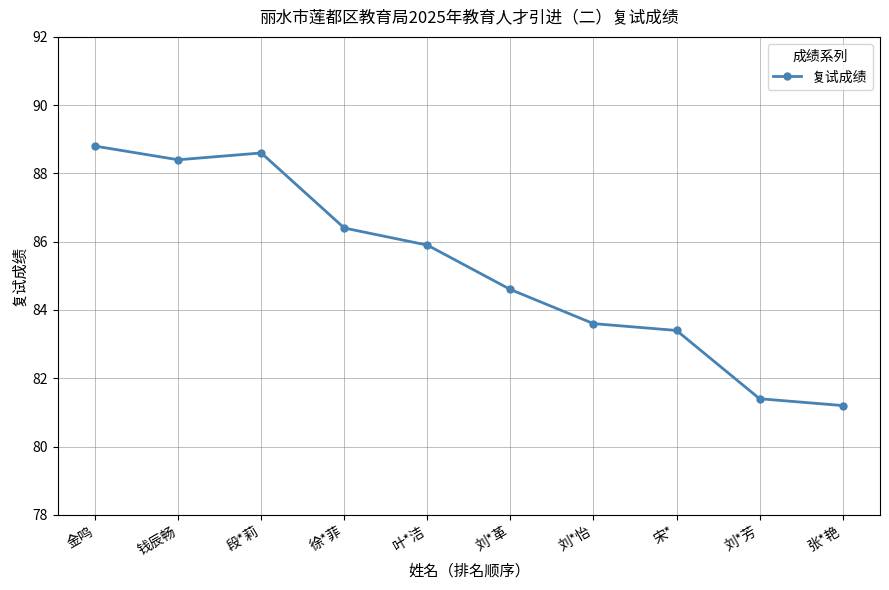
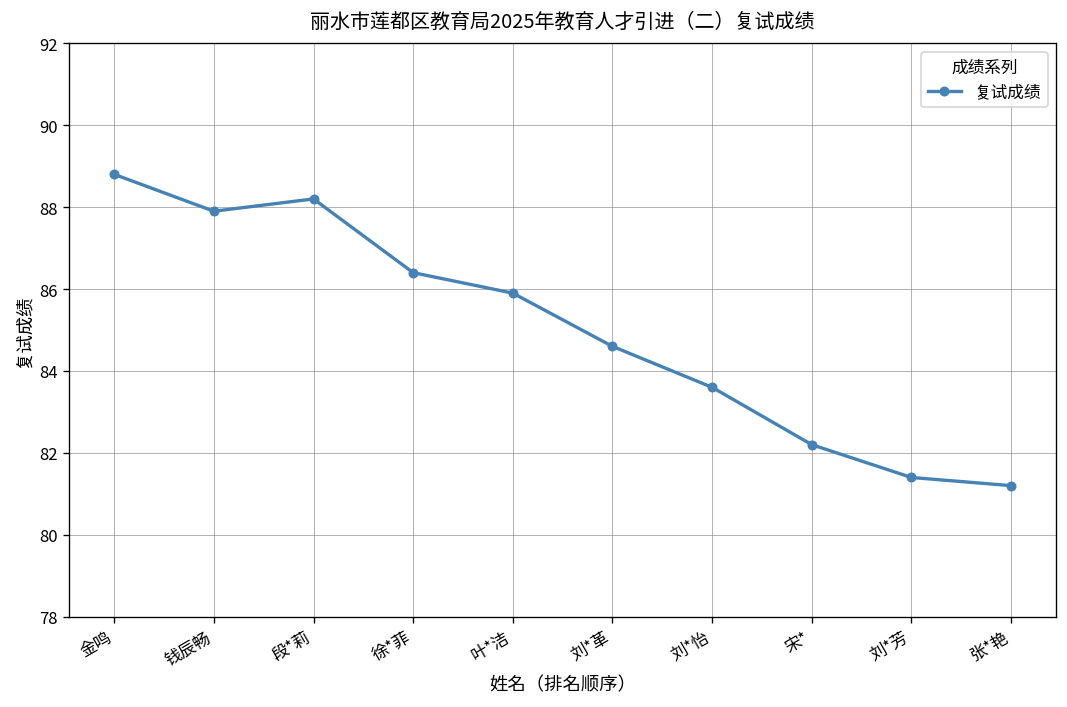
  {
    "金鸣": 88.8,
-   "钱辰畅": 88.4,
-   "段*莉": 88.6,
+   "钱辰畅": 87.9,
+   "段*莉": 88.2,
    "徐*菲": 86.4,
    "叶*洁": 85.9,
    "刘*革": 84.6,
    "刘*怡": 83.6,
-   "宋*": 83.4,
+   "宋*": 82.2,
    "刘*芳": 81.4,
    "张*艳": 81.2
  }
